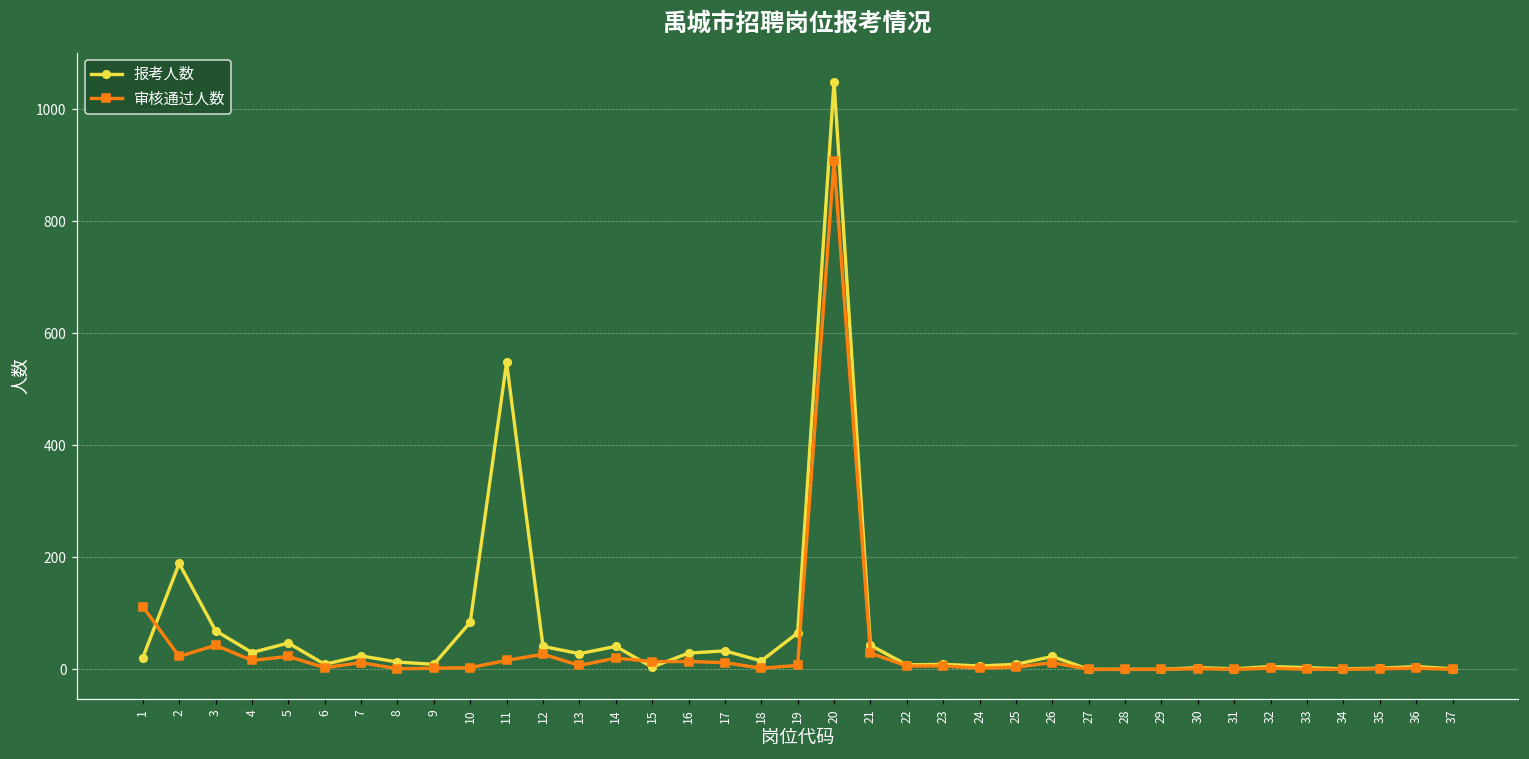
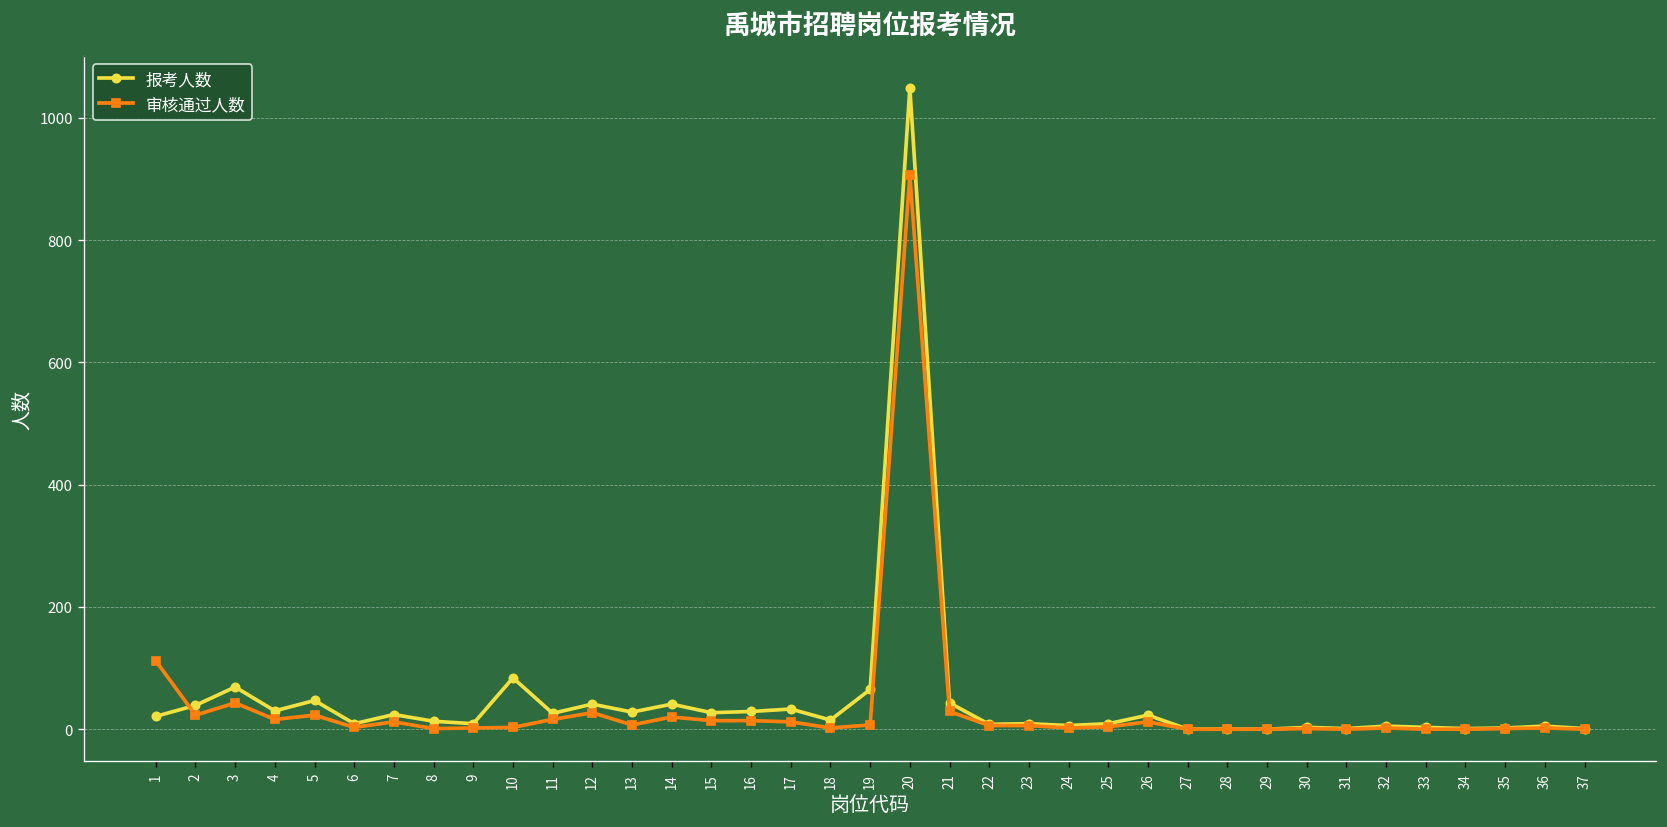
  {
    "报考人数": {
      "1": 20,
-     "2": 190,
+     "2": 40,
      "3": 70,
      "4": 30,
      "5": 50,
      "6": 10,
      "7": 20,
      "8": 10,
      "9": 10,
      "10": 80,
-     "11": 550,
+     "11": 30,
      "12": 40,
      "13": 30,
      "14": 40,
-     "15": 0,
+     "15": 30,
      "16": 30,
      "17": 30,
      "18": 20,
      "19": 70,
      "20": 1050,
      "21": 40,
      "25": 10,
      "26": 20
    },
    "审核通过人数": {
      "1": 110,
      "2": 20,
      "3": 40,
      "4": 20,
      "5": 20,
      "6": 0,
      "7": 10,
      "8": 0,
      "9": 0,
      "10": 0,
      "11": 20,
      "12": 30,
      "13": 10,
      "14": 20,
      "15": 10,
      "16": 10,
      "17": 10,
      "18": 0,
      "19": 10,
      "20": 910,
      "21": 30,
      "25": 0,
      "26": 10
    }
  }
